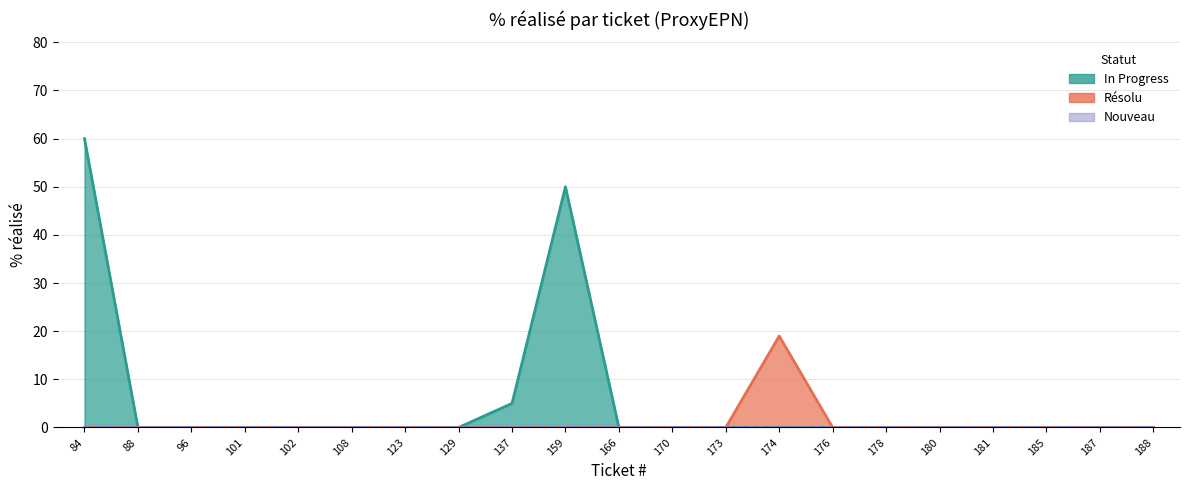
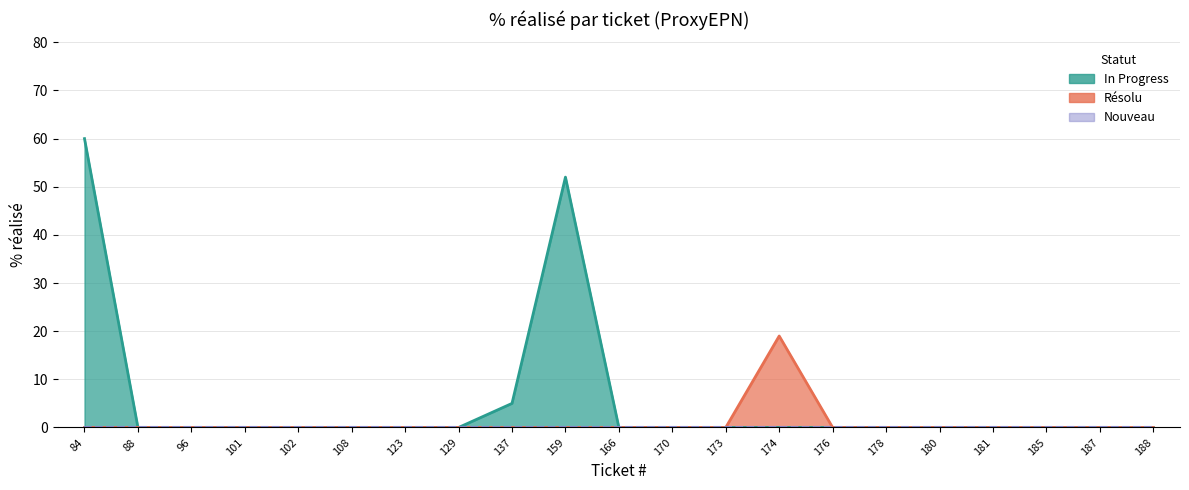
  {
    "In Progress": {
      "84": 60,
      "137": 5,
-     "159": 50
+     "159": 52
    },
    "Résolu": {
      "174": 19
    }
  }
